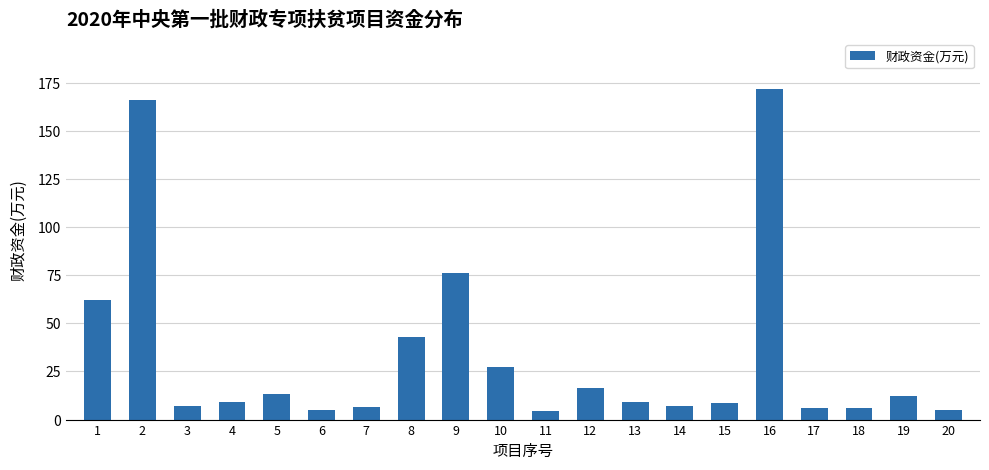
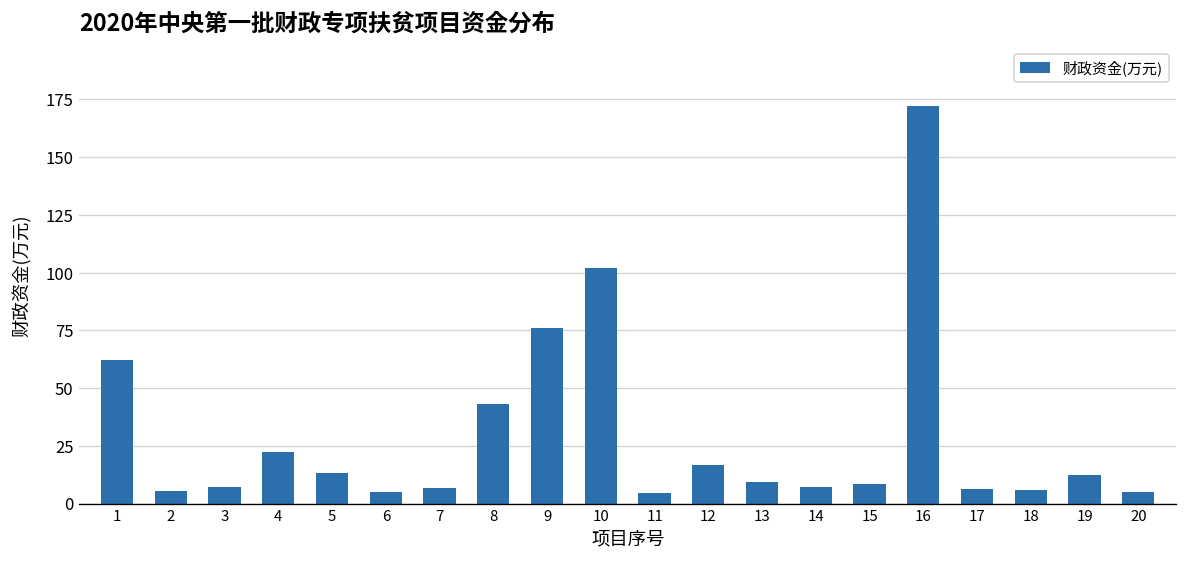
  {
    "1": 62,
-   "2": 166,
+   "2": 6,
    "3": 7,
-   "4": 9,
+   "4": 22,
    "5": 13,
    "6": 5,
    "7": 7,
    "8": 43,
    "9": 76,
-   "10": 27,
+   "10": 102,
    "11": 4,
    "12": 17,
    "13": 9,
    "14": 7,
    "15": 8,
    "16": 172,
    "17": 6,
    "18": 6,
    "19": 12,
    "20": 5
  }
